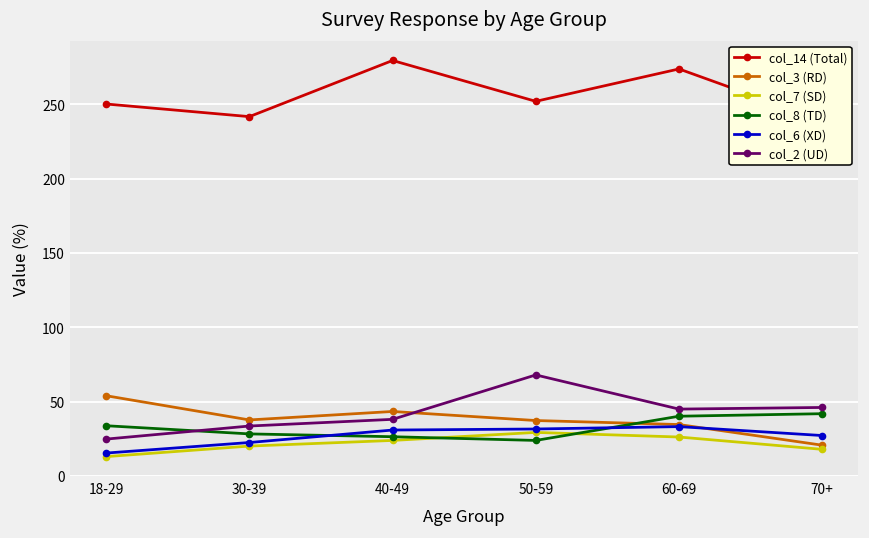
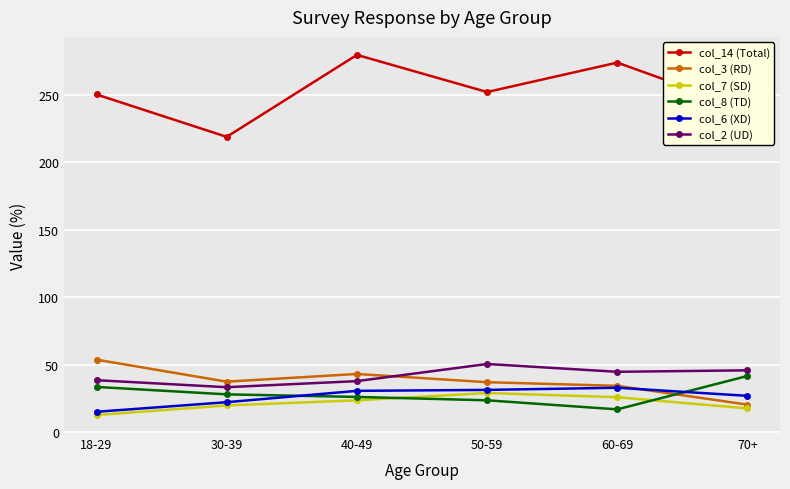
  {
    "col_14 (Total)": {
      "18-29": 250,
-     "30-39": 242,
+     "30-39": 219,
      "40-49": 280,
      "50-59": 252,
      "60-69": 274
    },
    "col_3 (RD)": {
      "18-29": 54,
      "30-39": 38,
      "40-49": 43,
      "50-59": 37,
      "70+": 21
    },
    "col_7 (SD)": {
      "18-29": 13,
      "30-39": 20,
      "40-49": 24,
      "50-59": 29,
      "60-69": 26,
      "70+": 18
    },
    "col_8 (TD)": {
      "18-29": 34,
      "30-39": 28,
      "40-49": 26,
      "50-59": 24,
-     "60-69": 40,
+     "60-69": 17,
      "70+": 42
    },
    "col_6 (XD)": {
      "18-29": 15,
      "30-39": 22,
      "40-49": 31,
      "50-59": 32,
      "70+": 27
    },
    "col_2 (UD)": {
-     "18-29": 25,
+     "18-29": 39,
      "30-39": 34,
      "40-49": 38,
-     "50-59": 68,
+     "50-59": 51,
      "60-69": 45,
      "70+": 46
    }
  }
